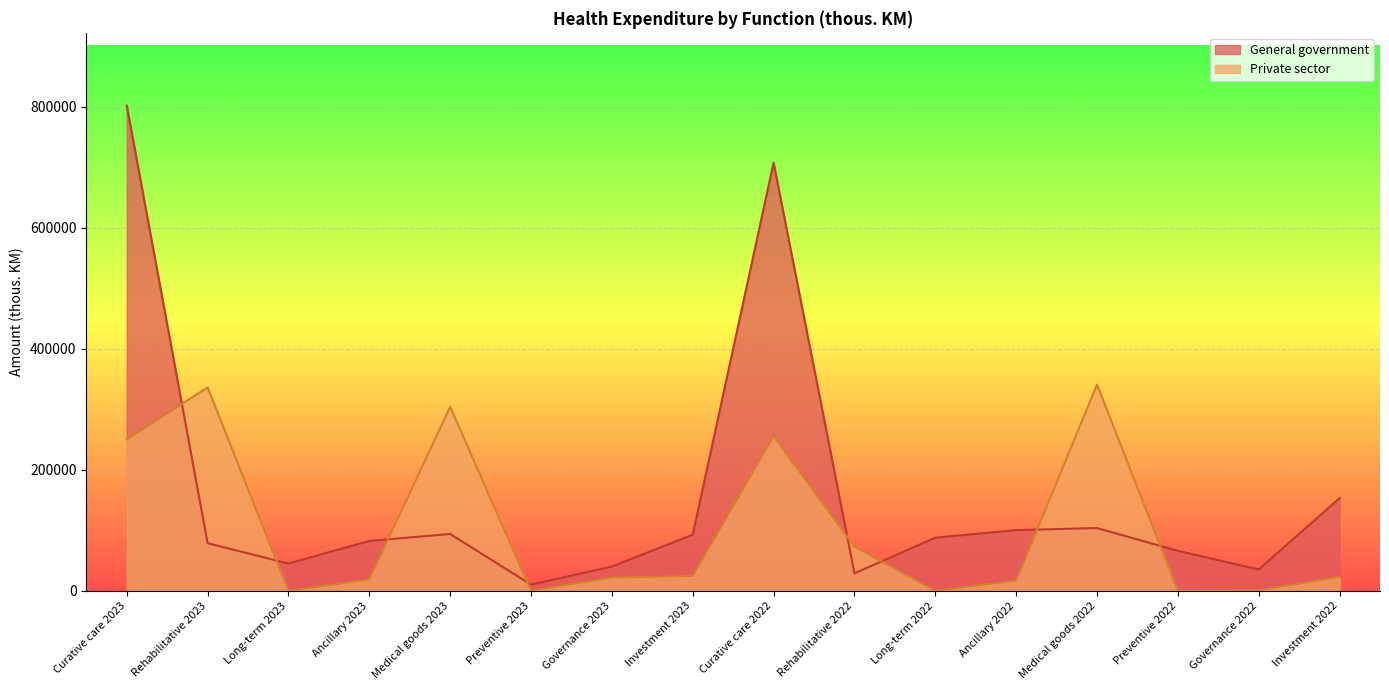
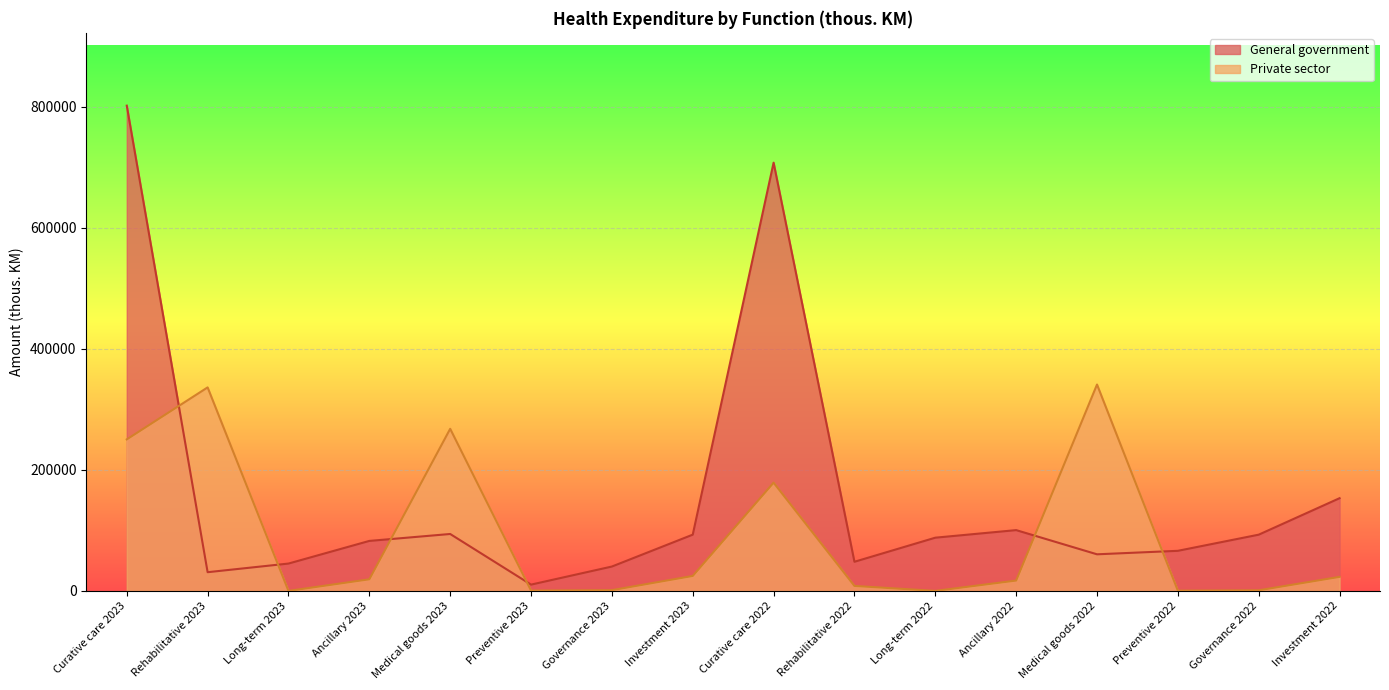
  {
    "General government": {
      "Curative care 2023": 800000,
-     "Rehabilitative 2023": 80000,
+     "Rehabilitative 2023": 30000,
      "Long-term 2023": 50000,
      "Ancillary 2023": 80000,
      "Medical goods 2023": 90000,
      "Preventive 2023": 10000,
      "Governance 2023": 40000,
      "Investment 2023": 90000,
      "Curative care 2022": 710000,
-     "Rehabilitative 2022": 30000,
+     "Rehabilitative 2022": 50000,
      "Long-term 2022": 90000,
      "Ancillary 2022": 100000,
-     "Medical goods 2022": 100000,
+     "Medical goods 2022": 60000,
      "Preventive 2022": 70000,
-     "Governance 2022": 40000,
+     "Governance 2022": 90000,
      "Investment 2022": 150000
    },
    "Private sector": {
      "Curative care 2023": 250000,
      "Rehabilitative 2023": 340000,
      "Long-term 2023": 0,
      "Ancillary 2023": 20000,
-     "Medical goods 2023": 300000,
+     "Medical goods 2023": 270000,
      "Preventive 2023": 0,
-     "Governance 2023": 20000,
+     "Governance 2023": 0,
      "Investment 2023": 20000,
-     "Curative care 2022": 260000,
-     "Rehabilitative 2022": 70000,
+     "Curative care 2022": 180000,
+     "Rehabilitative 2022": 10000,
      "Long-term 2022": 0,
      "Ancillary 2022": 20000,
      "Medical goods 2022": 340000,
      "Preventive 2022": 0,
      "Governance 2022": 0,
      "Investment 2022": 20000
    }
  }
